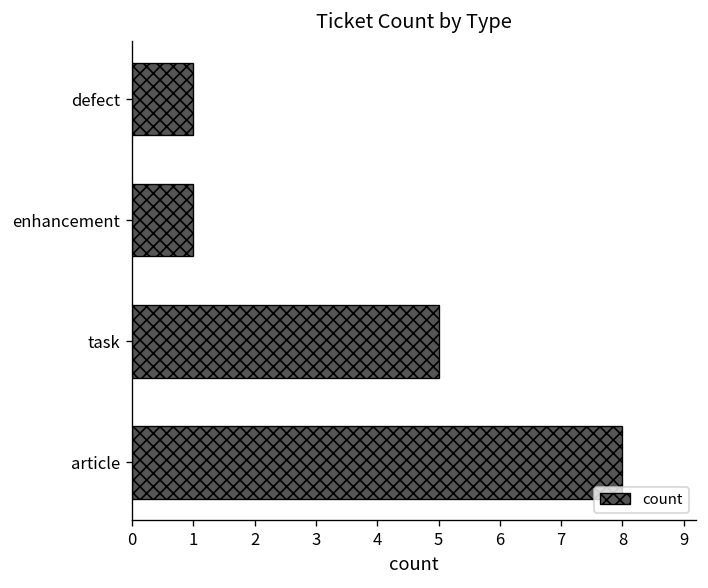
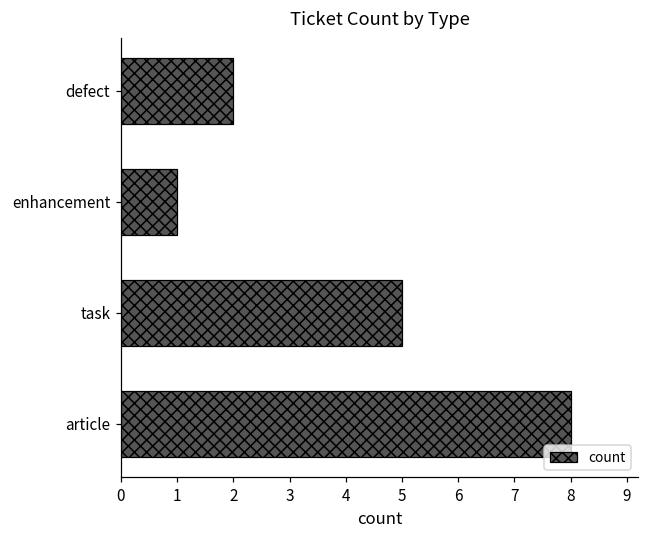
  {
-   "defect": 1,
+   "defect": 2,
    "enhancement": 1,
    "task": 5,
    "article": 8
  }
